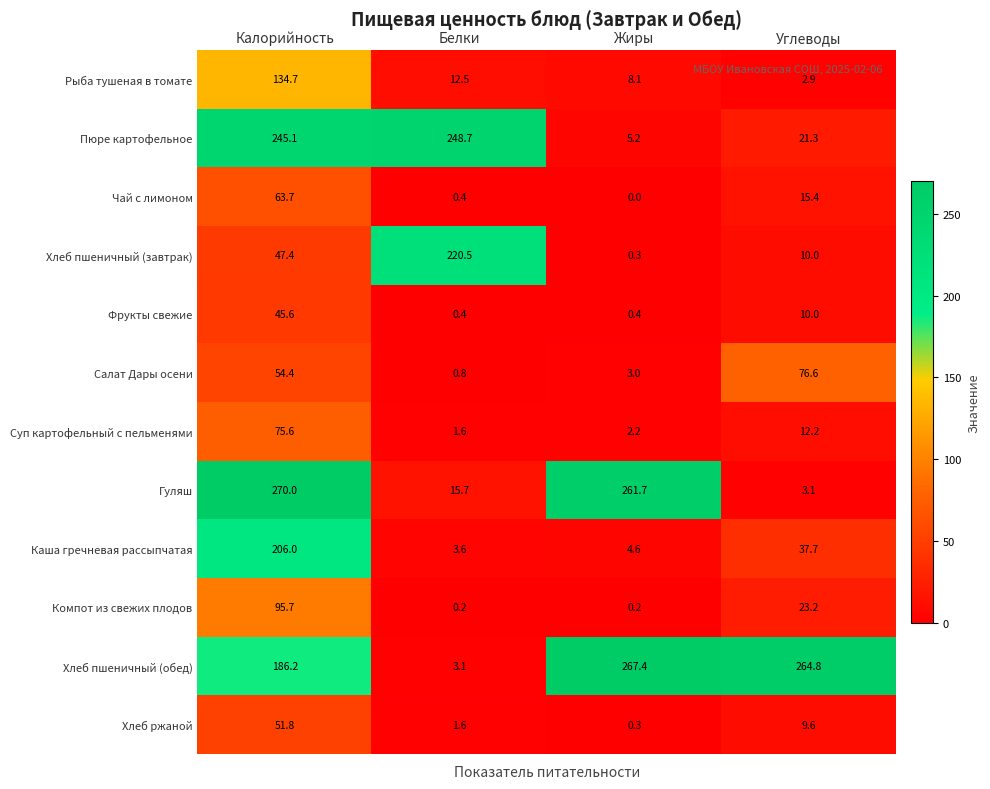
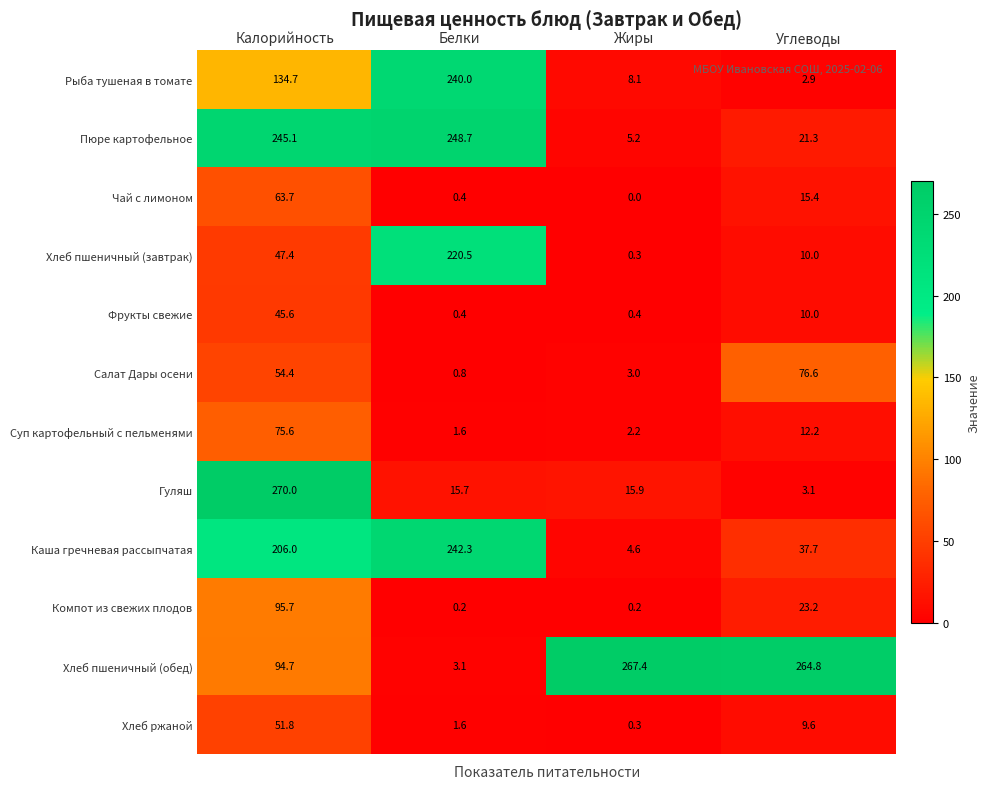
  {
    "Рыба тушеная в томате": {
      "Калорийность": 134.7,
-     "Белки": 12.5,
+     "Белки": 240.0,
      "Жиры": 8.1
    },
    "Пюре картофельное": {
      "Калорийность": 245.1,
      "Белки": 248.7,
      "Жиры": 5.2,
      "Углеводы": 21.3
    },
    "Чай с лимоном": {
      "Калорийность": 63.7,
      "Белки": 0.4,
      "Жиры": 0.0,
      "Углеводы": 15.4
    },
    "Хлеб пшеничный (завтрак)": {
      "Калорийность": 47.4,
      "Белки": 220.5,
      "Жиры": 0.3,
      "Углеводы": 10.0
    },
    "Фрукты свежие": {
      "Калорийность": 45.6,
      "Белки": 0.4,
      "Жиры": 0.4,
      "Углеводы": 10.0
    },
    "Салат Дары осени": {
      "Калорийность": 54.4,
      "Белки": 0.8,
      "Жиры": 3.0,
      "Углеводы": 76.6
    },
    "Суп картофельный с пельменями": {
      "Калорийность": 75.6,
      "Белки": 1.6,
      "Жиры": 2.2,
      "Углеводы": 12.2
    },
    "Гуляш": {
      "Калорийность": 270.0,
      "Белки": 15.7,
-     "Жиры": 261.7,
+     "Жиры": 15.9,
      "Углеводы": 3.1
    },
    "Каша гречневая рассыпчатая": {
      "Калорийность": 206.0,
-     "Белки": 3.6,
+     "Белки": 242.3,
      "Жиры": 4.6,
      "Углеводы": 37.7
    },
    "Компот из свежих плодов": {
      "Калорийность": 95.7,
      "Белки": 0.2,
      "Жиры": 0.2,
      "Углеводы": 23.2
    },
    "Хлеб пшеничный (обед)": {
-     "Калорийность": 186.2,
+     "Калорийность": 94.7,
      "Белки": 3.1,
      "Жиры": 267.4,
      "Углеводы": 264.8
    },
    "Хлеб ржаной": {
      "Калорийность": 51.8,
      "Белки": 1.6,
      "Жиры": 0.3,
      "Углеводы": 9.6
    }
  }
